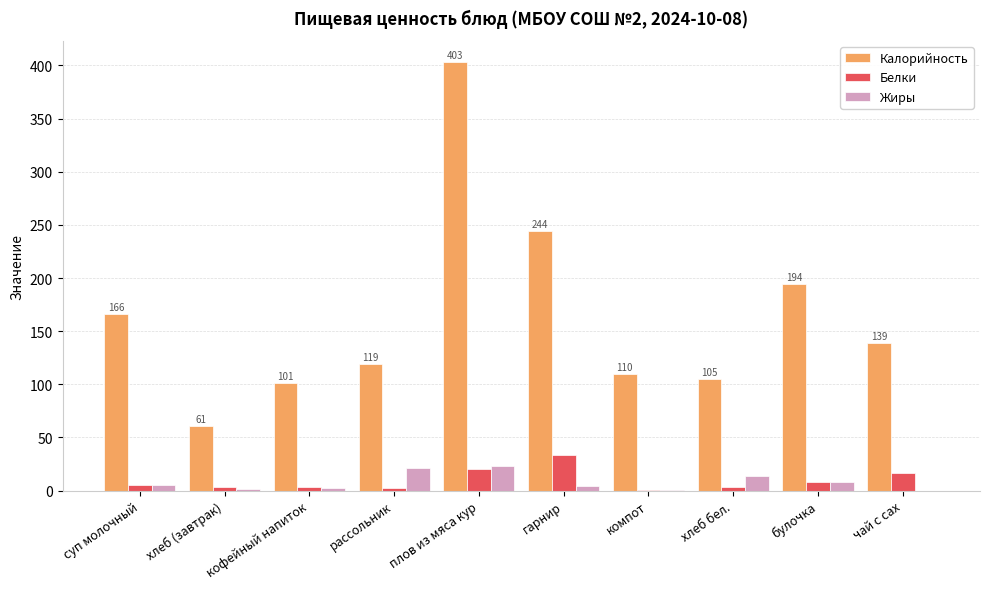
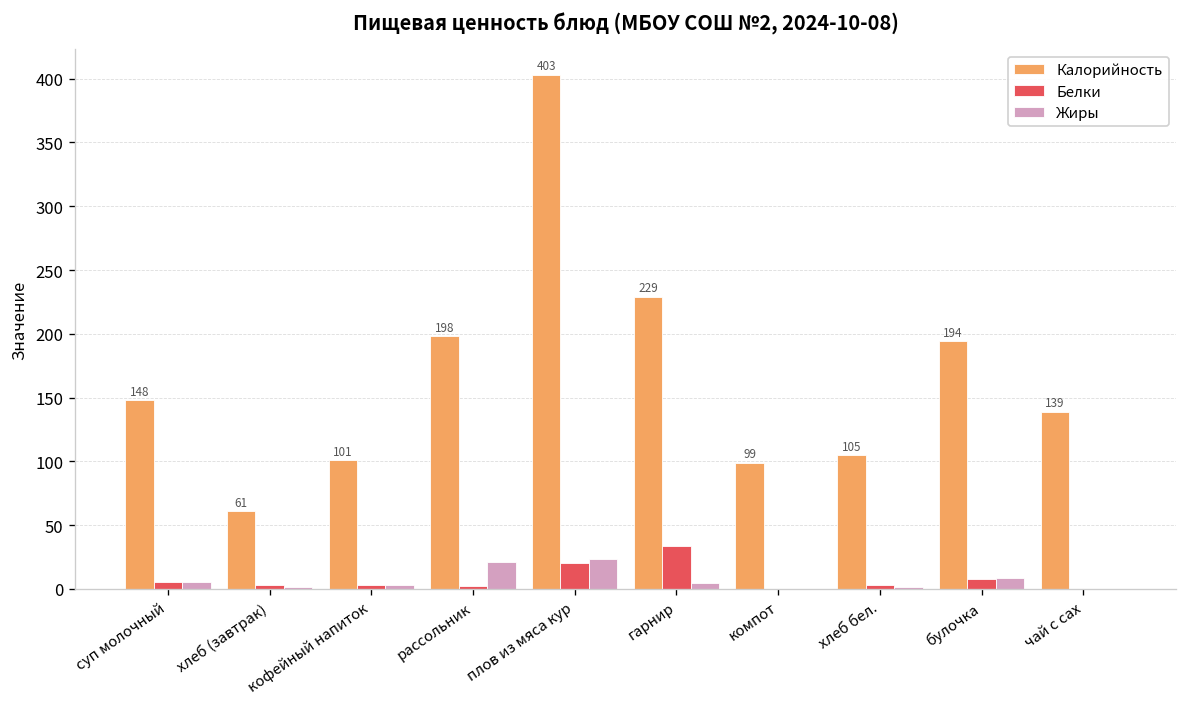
  {
    "Калорийность": {
-     "суп молочный": 166,
+     "суп молочный": 148,
      "хлеб (завтрак)": 61,
      "кофейный напиток": 101,
-     "рассольник": 119,
+     "рассольник": 198,
      "плов из мяса кур": 403,
-     "гарнир": 244,
-     "компот": 110,
+     "гарнир": 229,
+     "компот": 99,
      "хлеб бел.": 105,
      "булочка": 194,
      "чай с сах": 139
    },
    "Белки": {
      "суп молочный": 6,
      "хлеб (завтрак)": 3,
      "кофейный напиток": 3,
      "плов из мяса кур": 21,
      "гарнир": 34,
      "хлеб бел.": 3,
      "булочка": 8,
-     "чай с сах": 17
+     "чай с сах": 0
    },
    "Жиры": {
      "суп молочный": 5,
      "кофейный напиток": 3,
      "рассольник": 21,
      "плов из мяса кур": 23,
      "гарнир": 5,
-     "хлеб бел.": 14,
+     "хлеб бел.": 1,
      "булочка": 8,
      "чай с сах": 0
    }
  }
